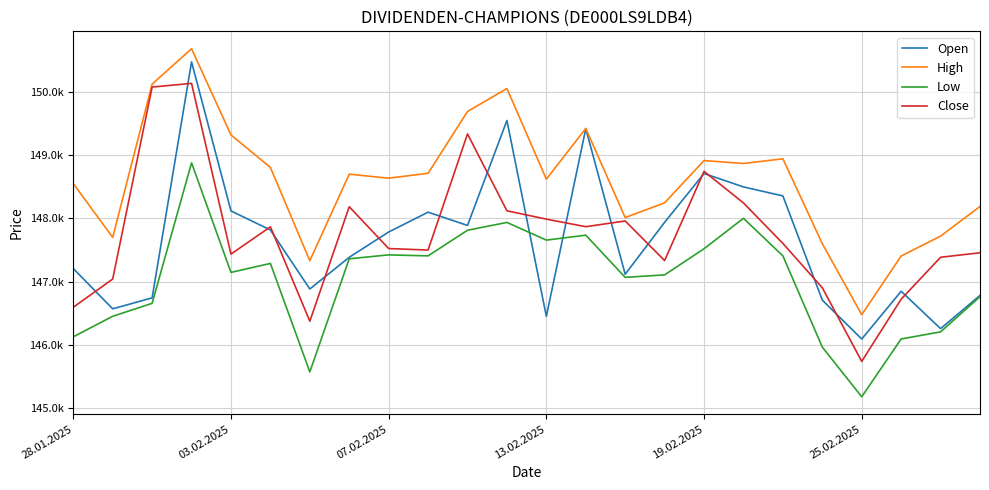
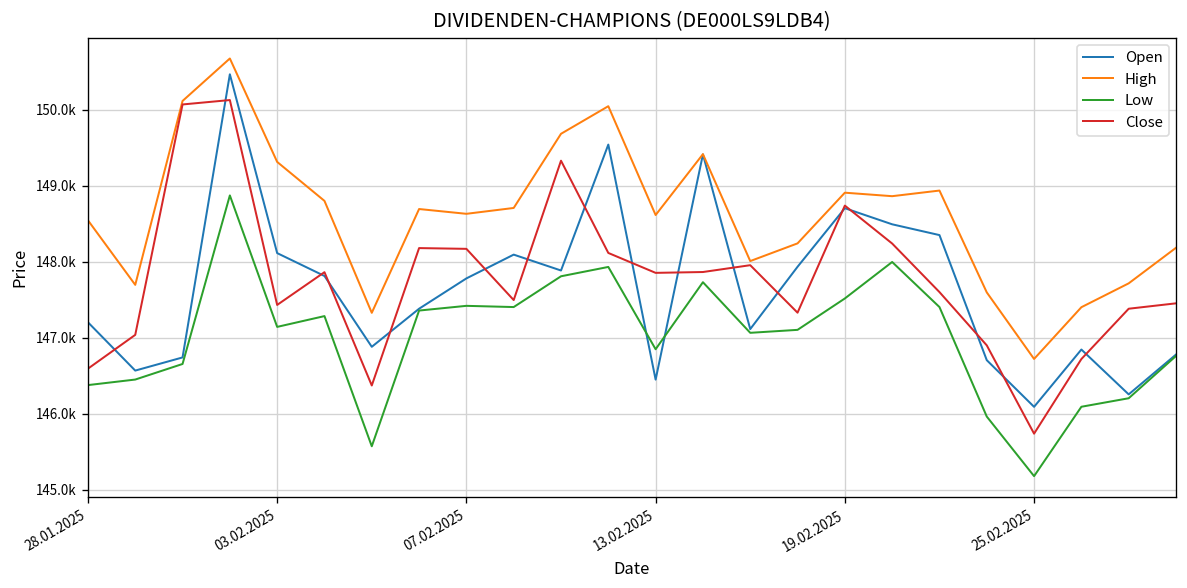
  {
    "Open": {
      "28.01.2025": 147200,
      "03.02.2025": 148100,
      "07.02.2025": 147800,
      "13.02.2025": 146500,
      "25.02.2025": 146100
    },
    "High": {
      "28.01.2025": 148500,
      "03.02.2025": 149300,
      "07.02.2025": 148600,
      "13.02.2025": 148600,
      "19.02.2025": 148900,
-     "25.02.2025": 146500
+     "25.02.2025": 146700
    },
    "Low": {
-     "28.01.2025": 146100,
+     "28.01.2025": 146400,
      "03.02.2025": 147100,
      "07.02.2025": 147400,
-     "13.02.2025": 147700,
+     "13.02.2025": 146900,
      "19.02.2025": 147500,
      "25.02.2025": 145200
    },
    "Close": {
      "28.01.2025": 146600,
      "03.02.2025": 147400,
-     "07.02.2025": 147500,
-     "13.02.2025": 148000,
+     "07.02.2025": 148200,
+     "13.02.2025": 147900,
      "25.02.2025": 145700
    }
  }
